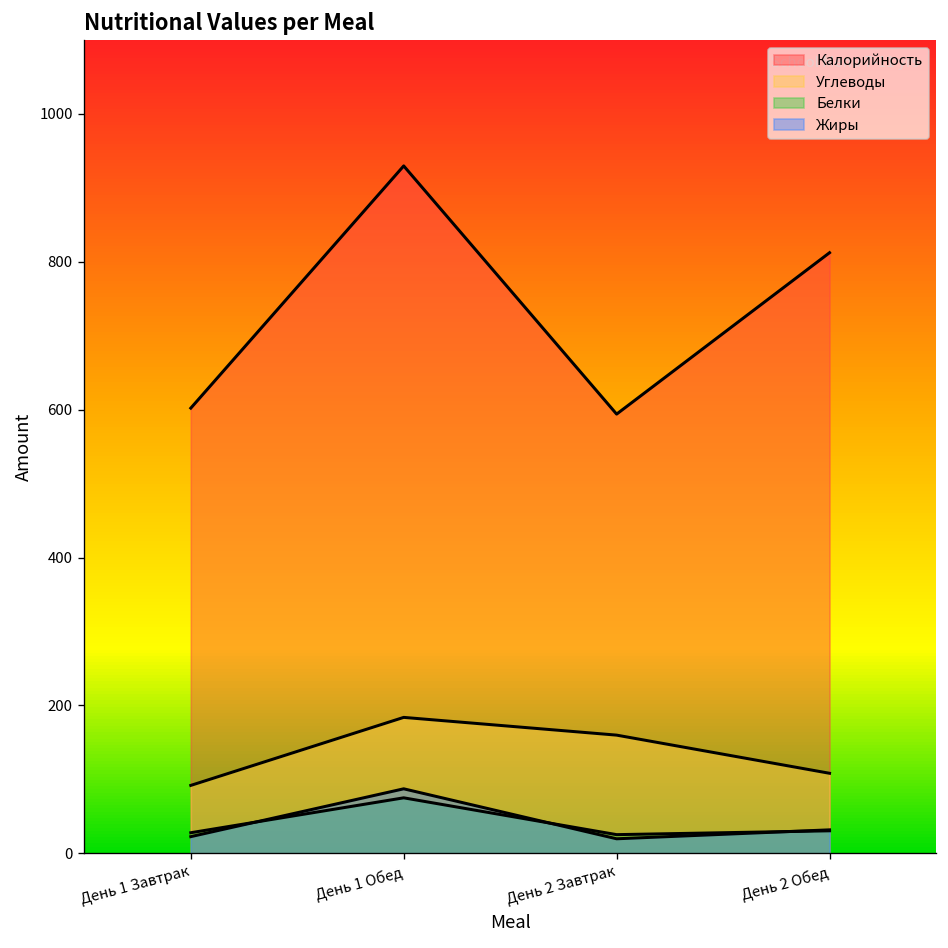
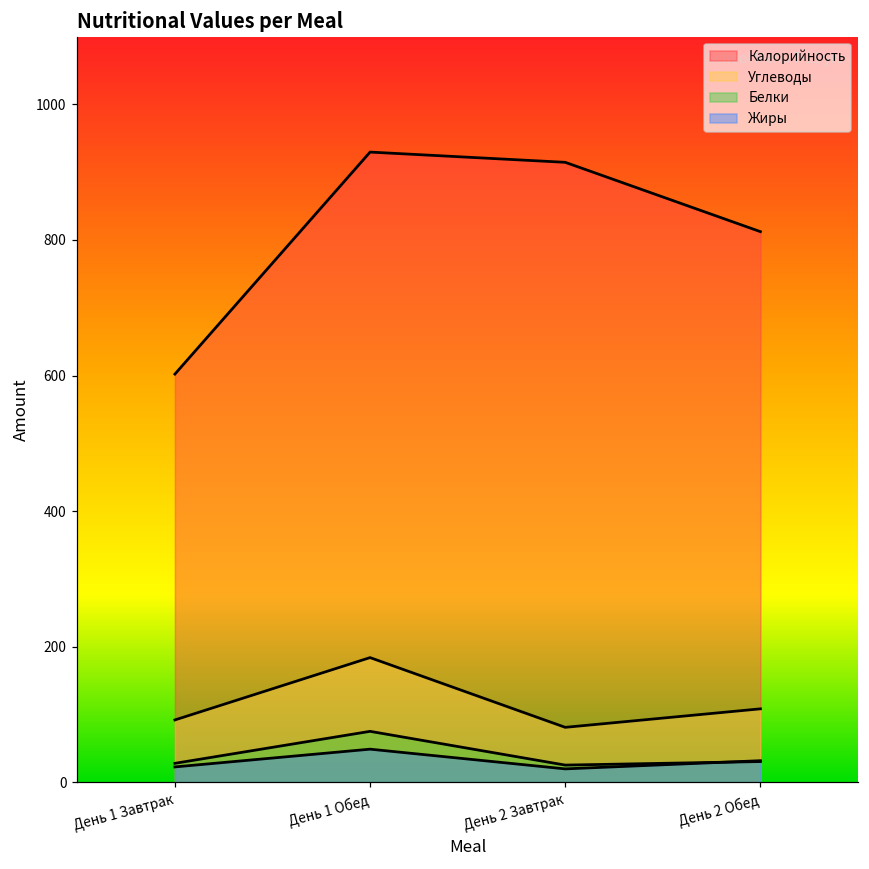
  {
    "Калорийность": {
      "День 1 Завтрак": 600,
      "День 1 Обед": 930,
-     "День 2 Завтрак": 590,
+     "День 2 Завтрак": 910,
      "День 2 Обед": 810
    },
    "Углеводы": {
      "День 1 Завтрак": 90,
      "День 1 Обед": 180,
-     "День 2 Завтрак": 160,
+     "День 2 Завтрак": 80,
      "День 2 Обед": 110
    },
    "Белки": {
      "День 1 Завтрак": 30,
      "День 1 Обед": 80,
      "День 2 Завтрак": 30
    },
    "Жиры": {
      "День 1 Завтрак": 20,
-     "День 1 Обед": 90,
+     "День 1 Обед": 50,
      "День 2 Завтрак": 20
    }
  }
